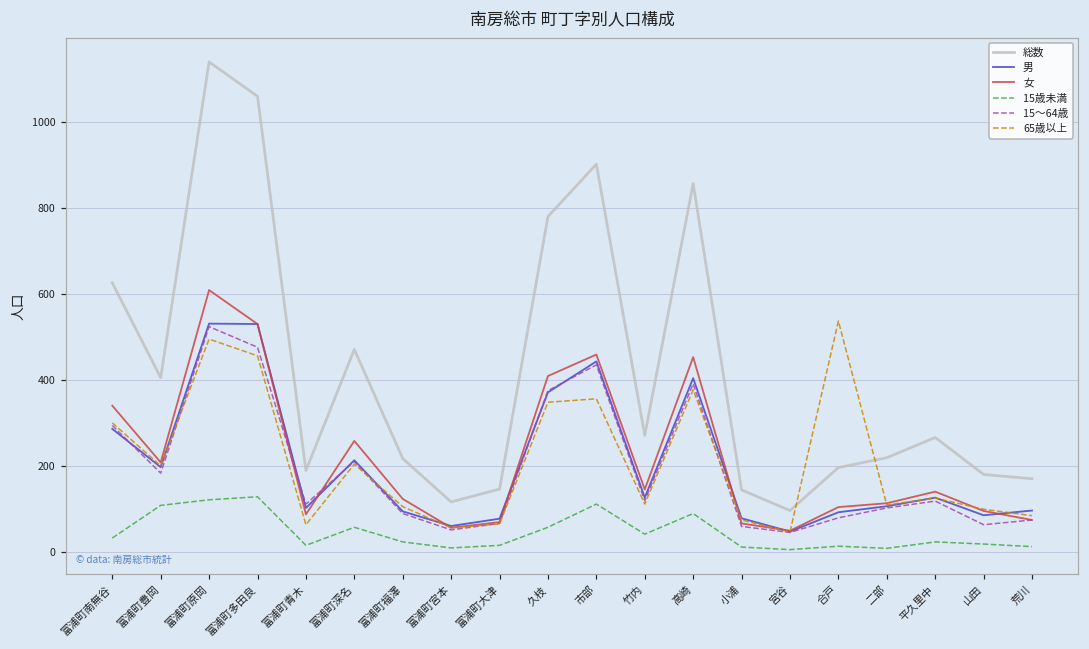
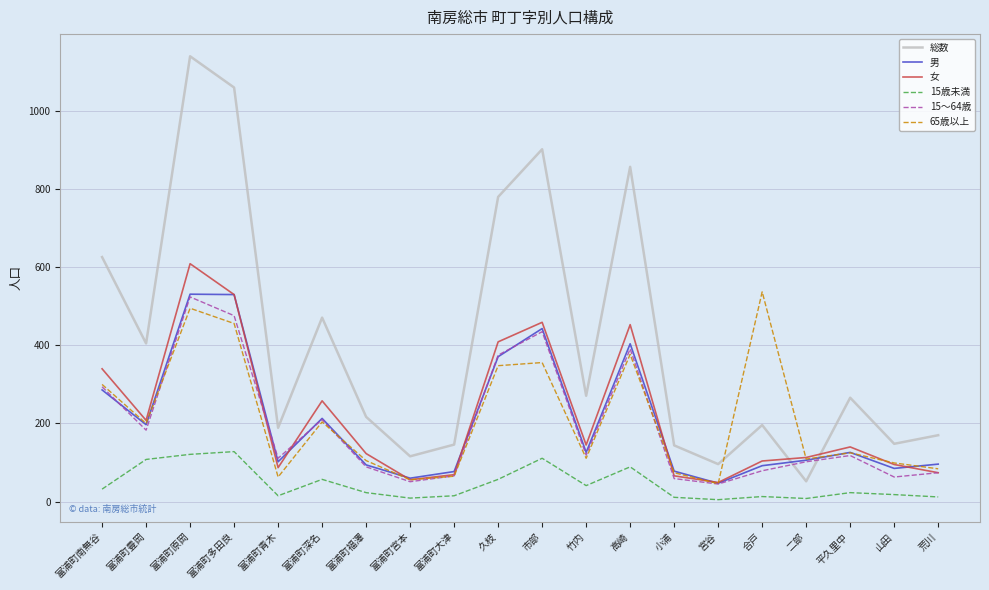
  {
    "総数": {
      "富浦町南無谷": 630,
      "富浦町豊岡": 410,
      "富浦町原岡": 1140,
      "富浦町多田良": 1060,
      "富浦町青木": 190,
      "富浦町深名": 470,
      "富浦町福澤": 220,
      "富浦町宮本": 120,
      "富浦町大津": 150,
      "久枝": 780,
      "市部": 900,
      "竹内": 270,
      "高崎": 860,
      "小浦": 140,
      "宮谷": 100,
      "合戸": 200,
-     "二部": 220,
+     "二部": 50,
      "平久里中": 270,
-     "山田": 180,
+     "山田": 150,
      "荒川": 170
    },
    "男": {
      "富浦町南無谷": 290,
      "富浦町原岡": 530,
      "富浦町青木": 100,
      "富浦町大津": 80,
      "市部": 440,
      "竹内": 130,
      "高崎": 400,
      "合戸": 90,
      "山田": 90,
      "荒川": 100
    },
    "女": {
      "富浦町南無谷": 340,
      "富浦町豊岡": 210,
      "富浦町原岡": 610,
      "富浦町青木": 90,
      "富浦町深名": 260,
      "富浦町福澤": 120,
      "久枝": 410,
      "市部": 460,
      "竹内": 150,
      "高崎": 450,
      "小浦": 70,
      "合戸": 100,
      "平久里中": 140
    },
    "15歳未満": {
      "富浦町南無谷": 30,
      "富浦町豊岡": 110,
      "富浦町原岡": 120,
      "富浦町多田良": 130,
      "富浦町青木": 20,
      "富浦町深名": 60,
      "富浦町福澤": 20,
      "富浦町宮本": 10,
      "富浦町大津": 20,
      "久枝": 60,
      "市部": 110,
      "竹内": 40,
      "高崎": 90,
      "小浦": 10,
      "宮谷": 10,
      "合戸": 10,
      "二部": 10,
      "平久里中": 20,
      "山田": 20,
      "荒川": 10
    },
    "15～64歳": {
      "富浦町豊岡": 180,
      "富浦町原岡": 520,
      "富浦町多田良": 480,
      "富浦町青木": 110,
      "市部": 440,
      "竹内": 120,
      "高崎": 390,
      "小浦": 60,
      "合戸": 80,
      "平久里中": 120,
      "山田": 60
    },
    "65歳以上": {
      "富浦町原岡": 500,
      "富浦町多田良": 460,
      "富浦町青木": 60,
      "富浦町福澤": 110,
      "久枝": 350,
      "市部": 360,
      "竹内": 110,
      "高崎": 380,
      "合戸": 540,
      "荒川": 80
    }
  }
